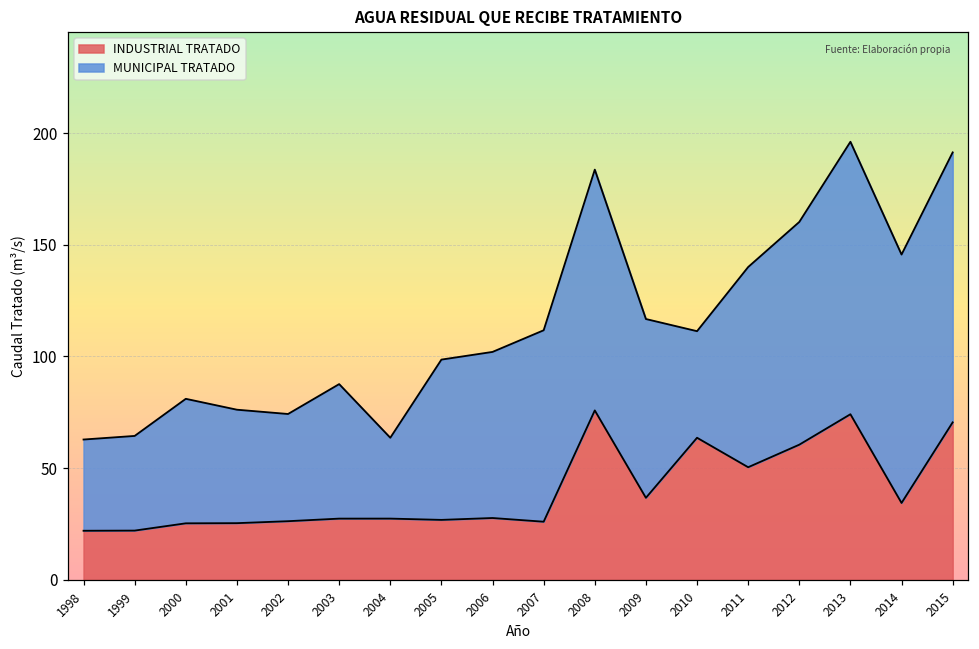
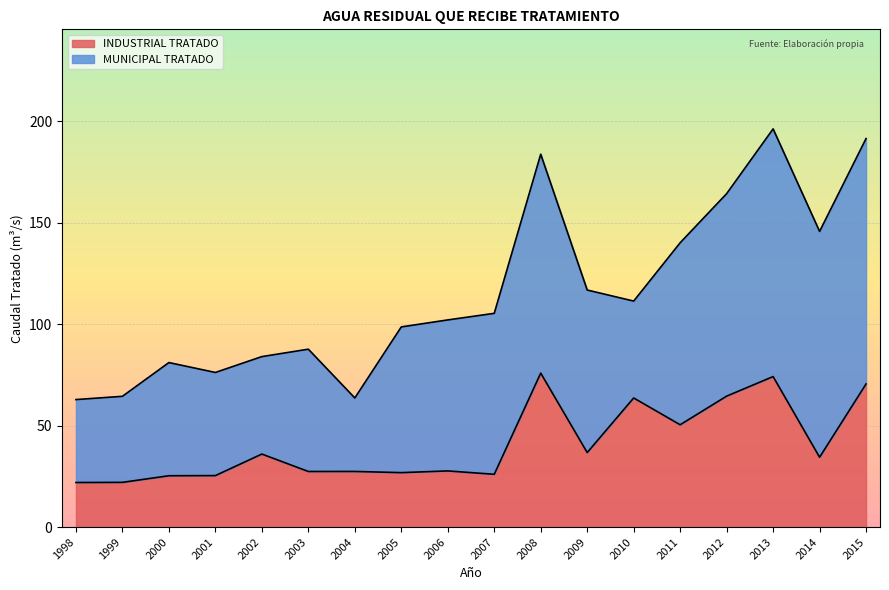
  {
    "INDUSTRIAL TRATADO": {
      "1998": 22,
      "1999": 22,
      "2000": 25,
      "2001": 25,
-     "2002": 26,
+     "2002": 36,
      "2003": 27,
      "2004": 27,
      "2005": 27,
      "2006": 28,
      "2007": 26,
      "2008": 76,
      "2009": 37,
      "2010": 64,
      "2011": 50,
-     "2012": 61,
+     "2012": 65,
      "2013": 74,
      "2014": 34,
      "2015": 71
    },
    "MUNICIPAL TRATADO": {
      "1998": 41,
      "1999": 42,
      "2000": 56,
      "2001": 51,
      "2002": 48,
      "2003": 60,
      "2004": 36,
      "2005": 72,
      "2006": 74,
-     "2007": 86,
+     "2007": 79,
      "2008": 108,
      "2009": 80,
      "2010": 48,
      "2011": 90,
      "2012": 100,
      "2013": 122,
      "2014": 111,
      "2015": 121
    }
  }
